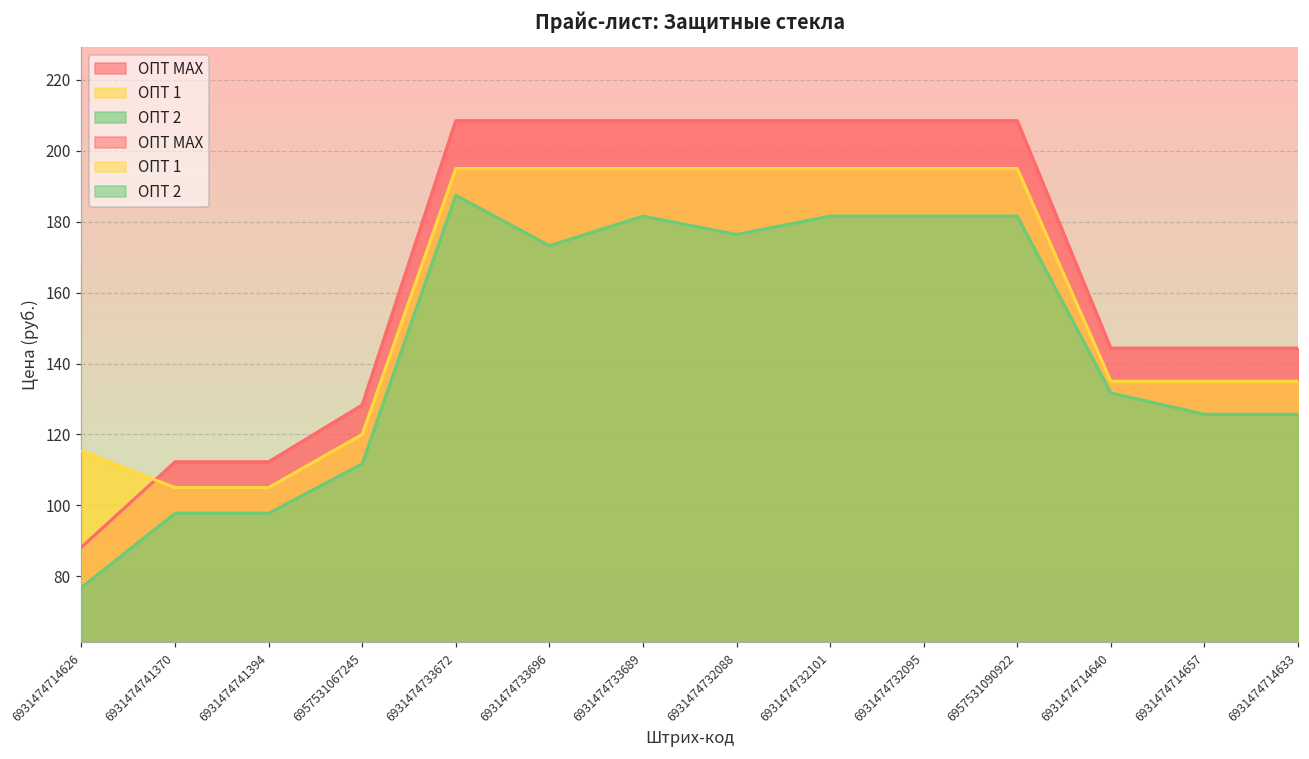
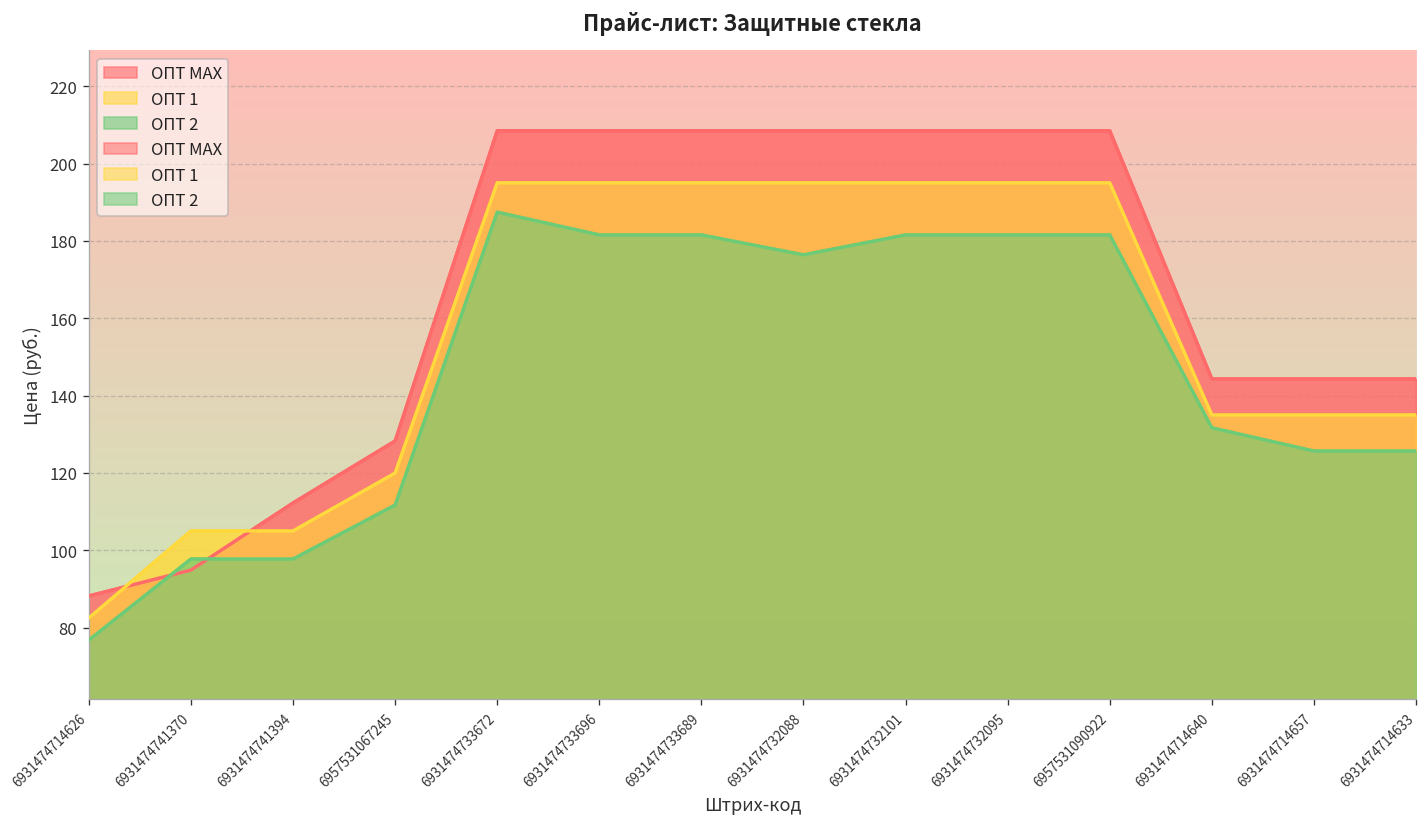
  {
    "ОПТ МАХ": {
      "6931474714626": 88,
-     "6931474741370": 112,
+     "6931474741370": 95,
      "6931474741394": 112,
      "6957531067245": 128,
      "6931474733672": 208,
      "6931474733696": 208,
      "6931474733689": 208,
      "6931474732088": 208,
      "6931474732101": 208,
      "6931474732095": 208,
      "6957531090922": 208,
      "6931474714640": 144,
      "6931474714657": 144,
      "6931474714633": 144
    },
    "ОПТ 1": {
-     "6931474714626": 115,
+     "6931474714626": 83,
      "6931474741370": 105,
      "6931474741394": 105,
      "6957531067245": 120,
      "6931474733672": 195,
      "6931474733696": 195,
      "6931474733689": 195,
      "6931474732088": 195,
      "6931474732101": 195,
      "6931474732095": 195,
      "6957531090922": 195,
      "6931474714640": 135,
      "6931474714657": 135,
      "6931474714633": 135
    },
    "ОПТ 2": {
      "6931474714626": 77,
      "6931474741370": 98,
      "6931474741394": 98,
      "6957531067245": 112,
      "6931474733672": 187,
-     "6931474733696": 173,
+     "6931474733696": 182,
      "6931474733689": 182,
      "6931474732088": 176,
      "6931474732101": 182,
      "6931474732095": 182,
      "6957531090922": 182,
      "6931474714640": 132,
      "6931474714657": 126,
      "6931474714633": 126
    }
  }
